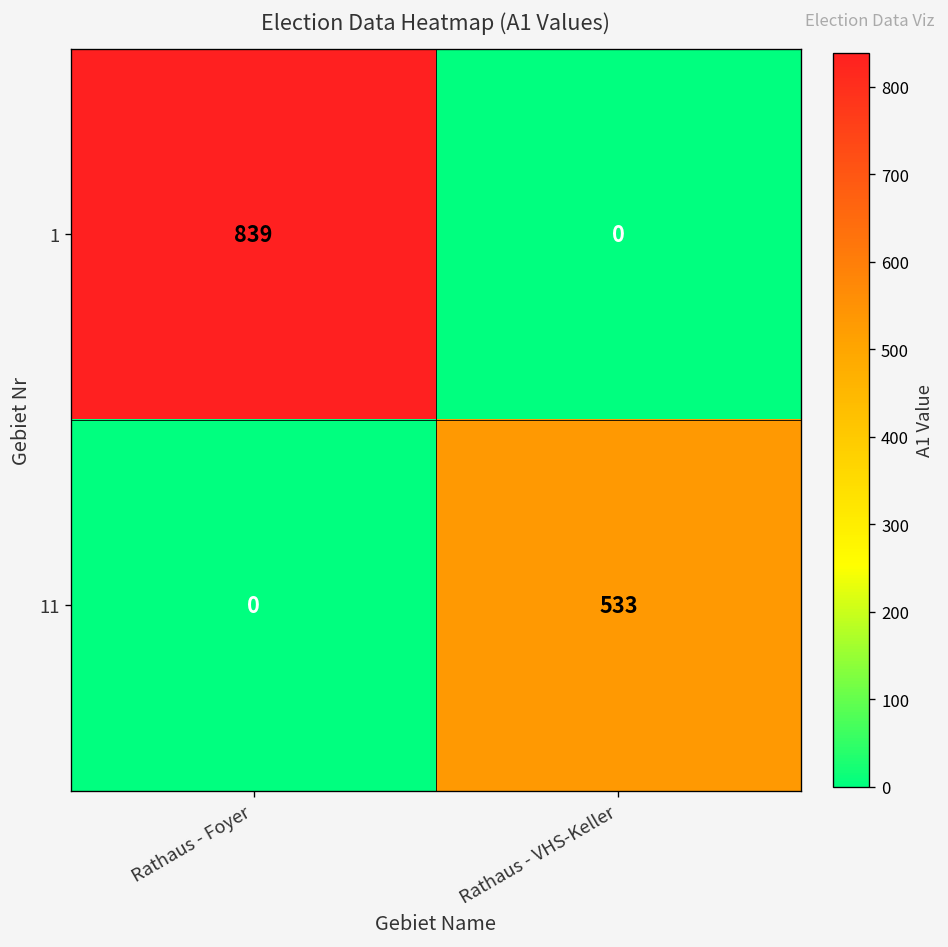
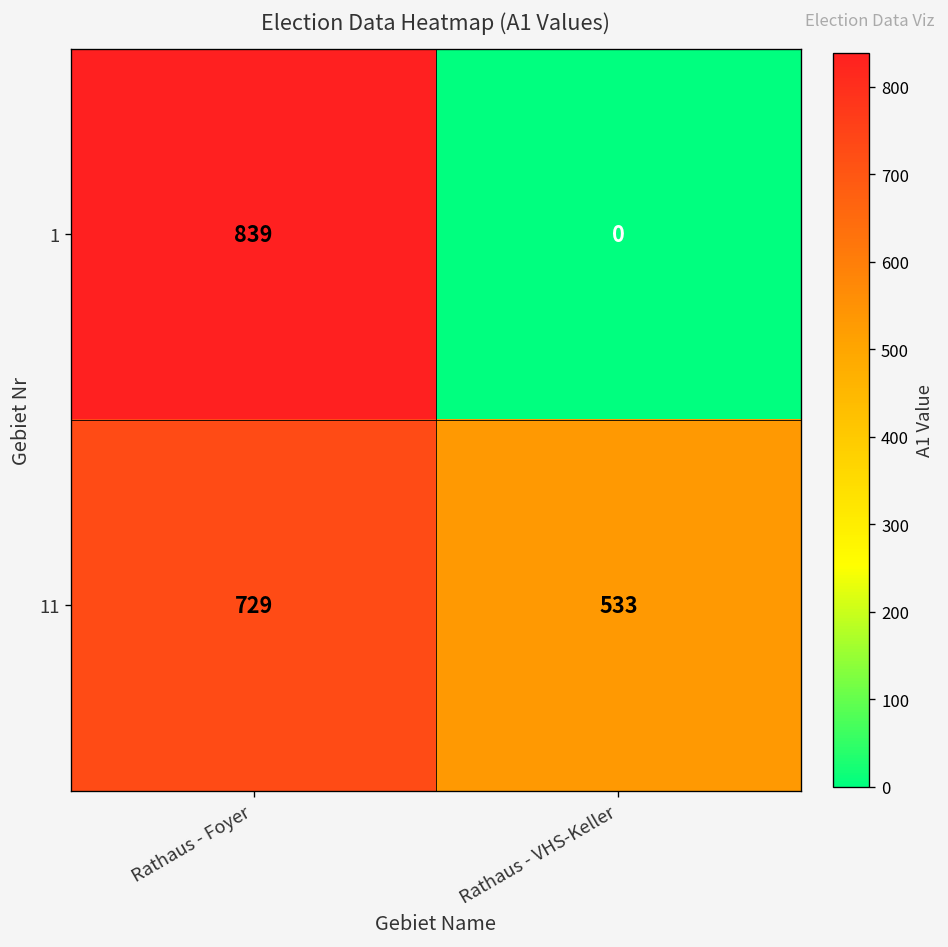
  {
    "1": {
      "Rathaus - Foyer": 839,
      "Rathaus - VHS-Keller": 0
    },
    "11": {
-     "Rathaus - Foyer": 0,
+     "Rathaus - Foyer": 729,
      "Rathaus - VHS-Keller": 533
    }
  }
